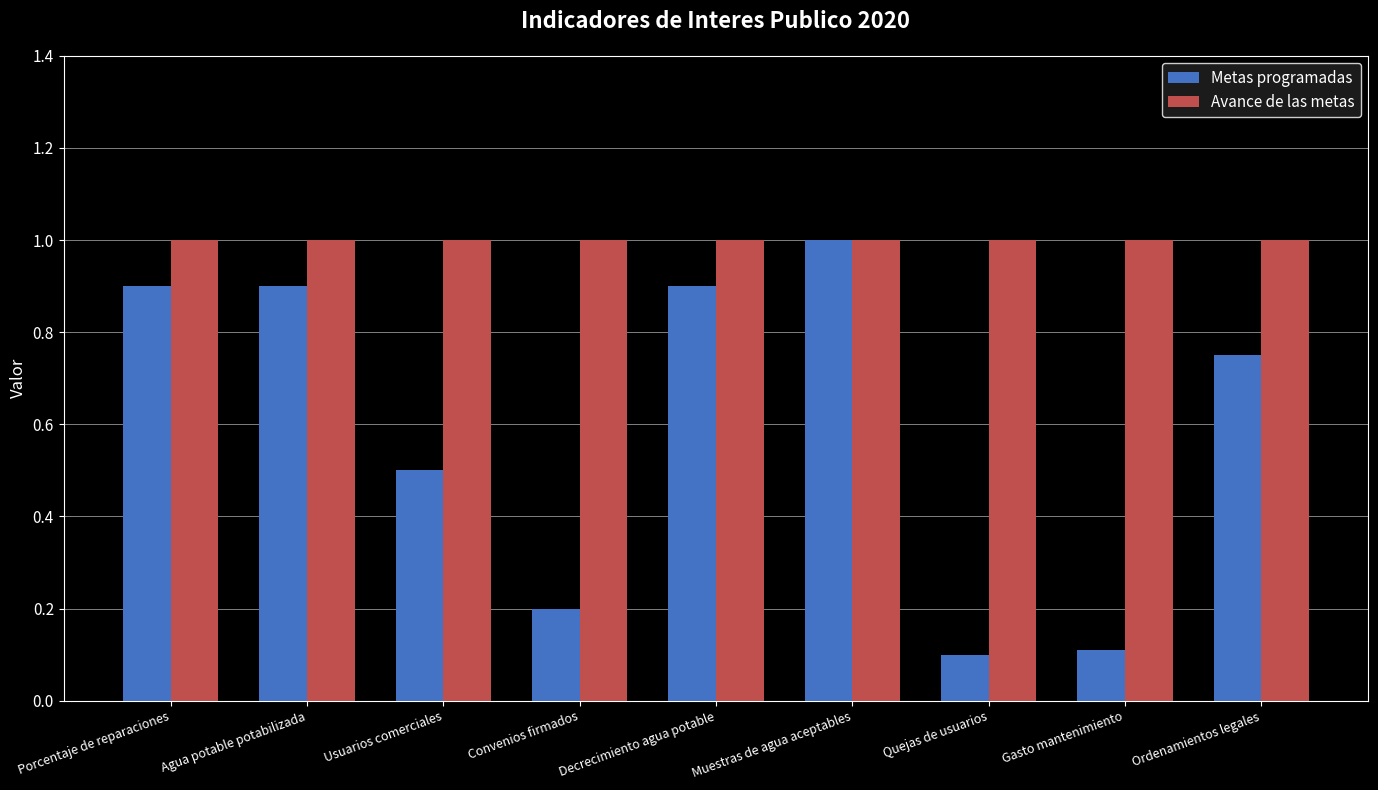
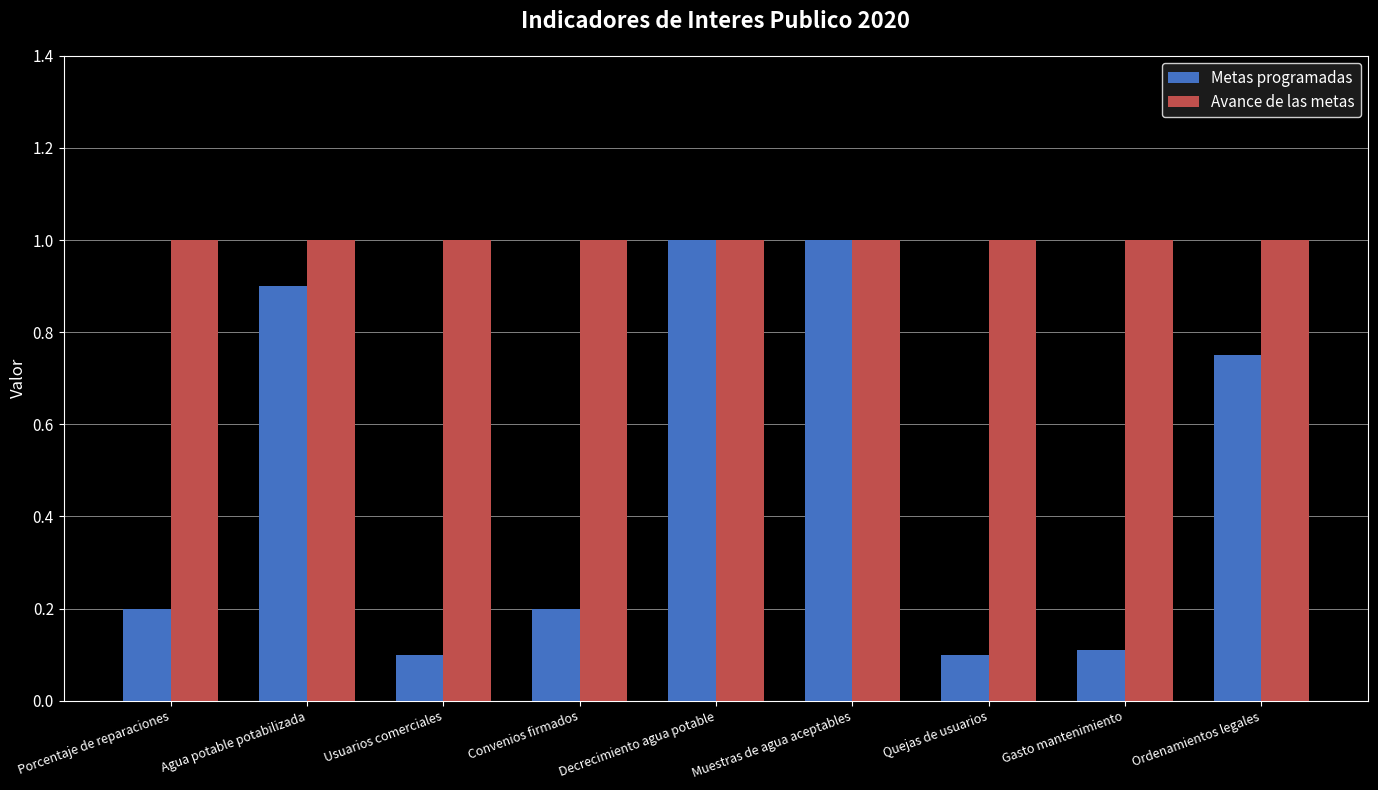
  {
    "Metas programadas": {
-     "Porcentaje de reparaciones": 0.9,
+     "Porcentaje de reparaciones": 0.2,
      "Agua potable potabilizada": 0.9,
-     "Usuarios comerciales": 0.5,
+     "Usuarios comerciales": 0.1,
      "Convenios firmados": 0.2,
-     "Decrecimiento agua potable": 0.9,
+     "Decrecimiento agua potable": 1.0,
      "Muestras de agua aceptables": 1.0,
      "Quejas de usuarios": 0.1,
      "Gasto mantenimiento": 0.11,
      "Ordenamientos legales": 0.75
    },
    "Avance de las metas": {
      "Porcentaje de reparaciones": 1.0,
      "Agua potable potabilizada": 1.0,
      "Usuarios comerciales": 1.0,
      "Convenios firmados": 1.0,
      "Decrecimiento agua potable": 1.0,
      "Muestras de agua aceptables": 1.0,
      "Quejas de usuarios": 1.0,
      "Gasto mantenimiento": 1.0,
      "Ordenamientos legales": 1.0
    }
  }
